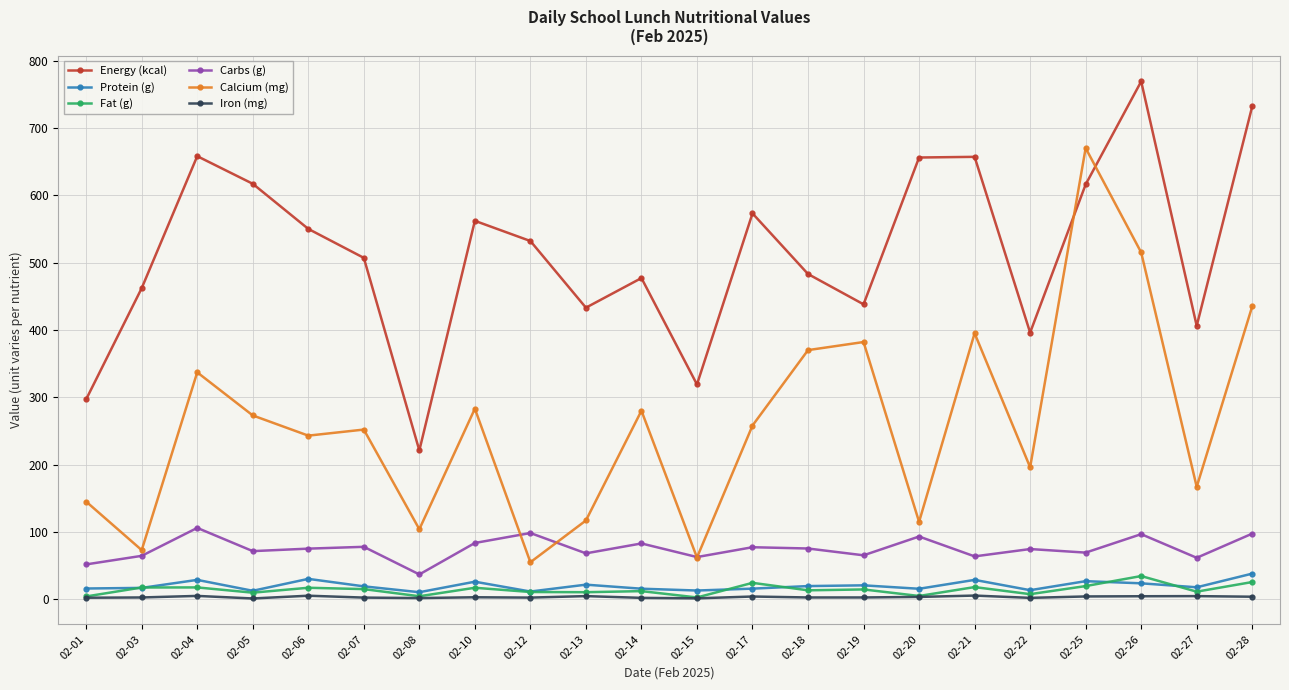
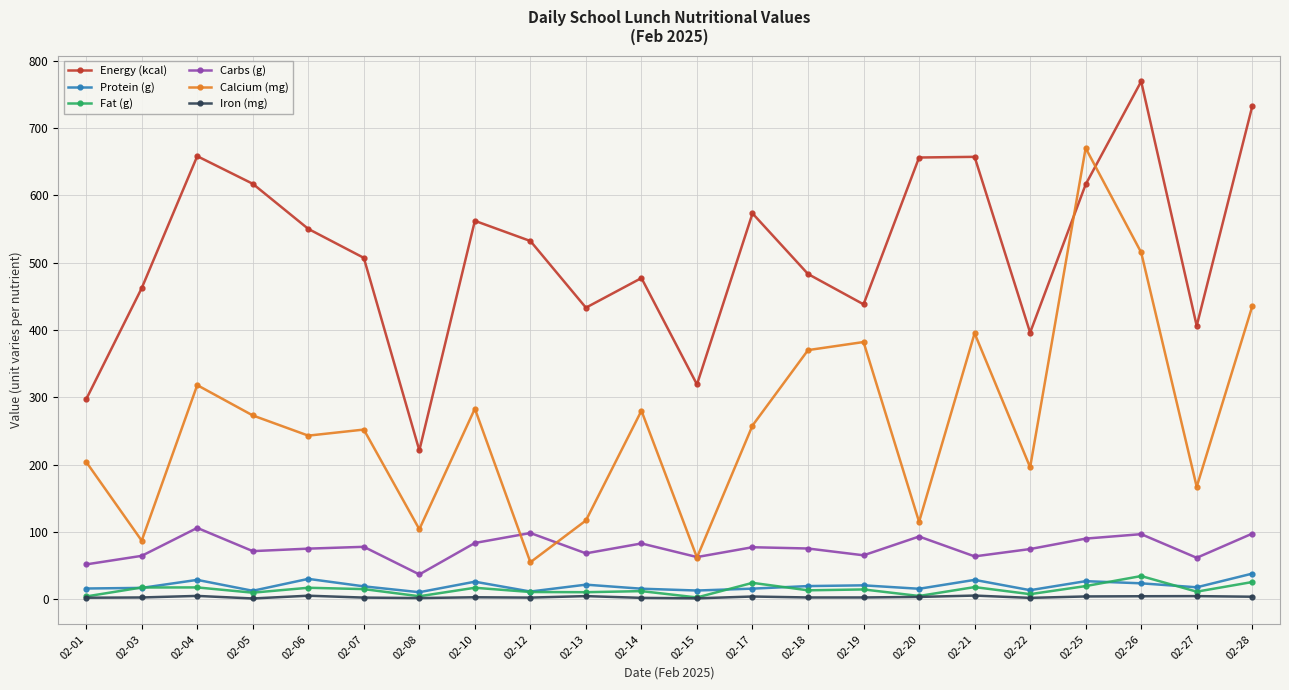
  {
    "Energy (kcal)": {
      "02-01": 300,
      "02-03": 460,
      "02-04": 660,
      "02-05": 620,
      "02-06": 550,
      "02-07": 510,
      "02-08": 220,
      "02-10": 560,
      "02-12": 530,
      "02-13": 430,
      "02-14": 480,
      "02-15": 320,
      "02-17": 570,
      "02-18": 480,
      "02-19": 440,
      "02-20": 660,
      "02-21": 660,
      "02-22": 400,
      "02-25": 620,
      "02-26": 770,
      "02-27": 410,
      "02-28": 730
    },
    "Protein (g)": {
      "02-01": 20,
      "02-04": 30,
      "02-06": 30,
      "02-07": 20,
      "02-08": 10,
      "02-10": 30,
      "02-13": 20,
      "02-15": 10,
      "02-17": 20,
      "02-18": 20,
      "02-19": 20,
      "02-20": 20,
      "02-21": 30,
      "02-22": 10,
      "02-25": 30,
      "02-26": 20,
      "02-27": 20,
      "02-28": 40
    },
    "Fat (g)": {
      "02-04": 20,
      "02-06": 20,
      "02-07": 20,
      "02-10": 20,
      "02-13": 10,
      "02-17": 20,
      "02-18": 10,
      "02-19": 10,
      "02-21": 20,
      "02-22": 10,
      "02-25": 20,
      "02-26": 30,
      "02-27": 10,
      "02-28": 30
    },
    "Carbs (g)": {
      "02-01": 50,
      "02-03": 60,
      "02-04": 110,
      "02-05": 70,
      "02-06": 80,
      "02-07": 80,
      "02-08": 40,
      "02-10": 80,
      "02-12": 100,
      "02-13": 70,
      "02-14": 80,
      "02-17": 80,
      "02-18": 80,
      "02-19": 70,
      "02-20": 90,
      "02-21": 60,
      "02-22": 70,
-     "02-25": 70,
+     "02-25": 90,
      "02-26": 100,
      "02-27": 60,
      "02-28": 100
    },
    "Calcium (mg)": {
-     "02-01": 150,
-     "02-03": 70,
-     "02-04": 340,
+     "02-01": 200,
+     "02-03": 90,
+     "02-04": 320,
      "02-05": 270,
      "02-06": 240,
      "02-07": 250,
      "02-08": 100,
      "02-10": 280,
      "02-12": 60,
      "02-13": 120,
      "02-14": 280,
      "02-17": 260,
      "02-18": 370,
      "02-19": 380,
      "02-20": 120,
      "02-21": 400,
      "02-22": 200,
      "02-25": 670,
      "02-26": 520,
      "02-27": 170,
      "02-28": 440
    },
    "Iron (mg)": {
      "02-03": 0,
      "02-04": 10,
      "02-05": 0,
      "02-06": 10,
      "02-07": 0,
      "02-10": 0,
      "02-12": 0,
      "02-13": 0,
      "02-14": 0,
      "02-17": 0,
      "02-18": 0,
      "02-19": 0,
      "02-21": 10,
      "02-22": 0,
      "02-25": 0,
      "02-26": 0,
      "02-27": 0,
      "02-28": 0
    }
  }
